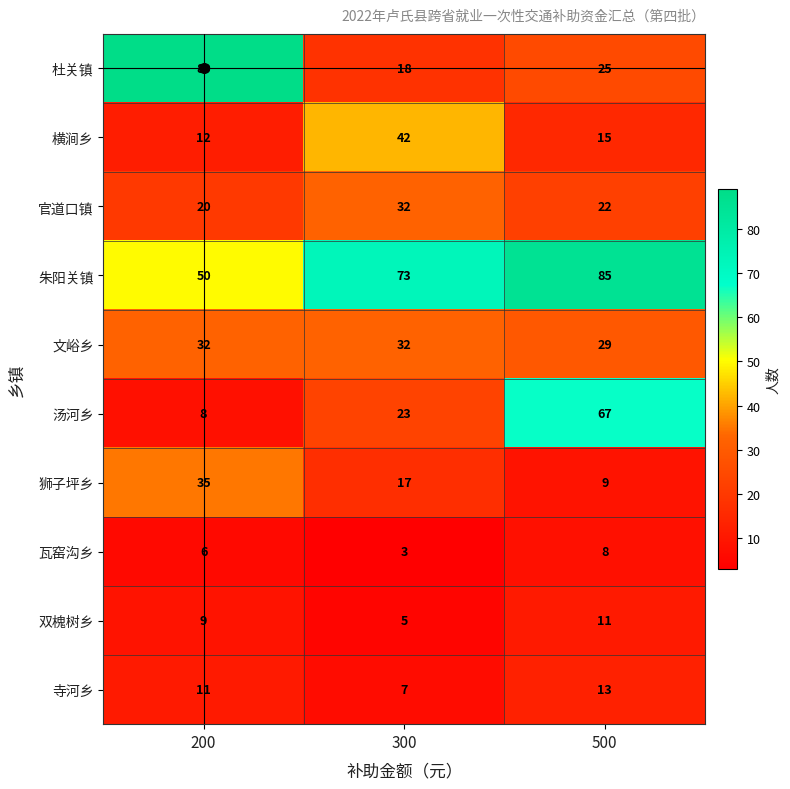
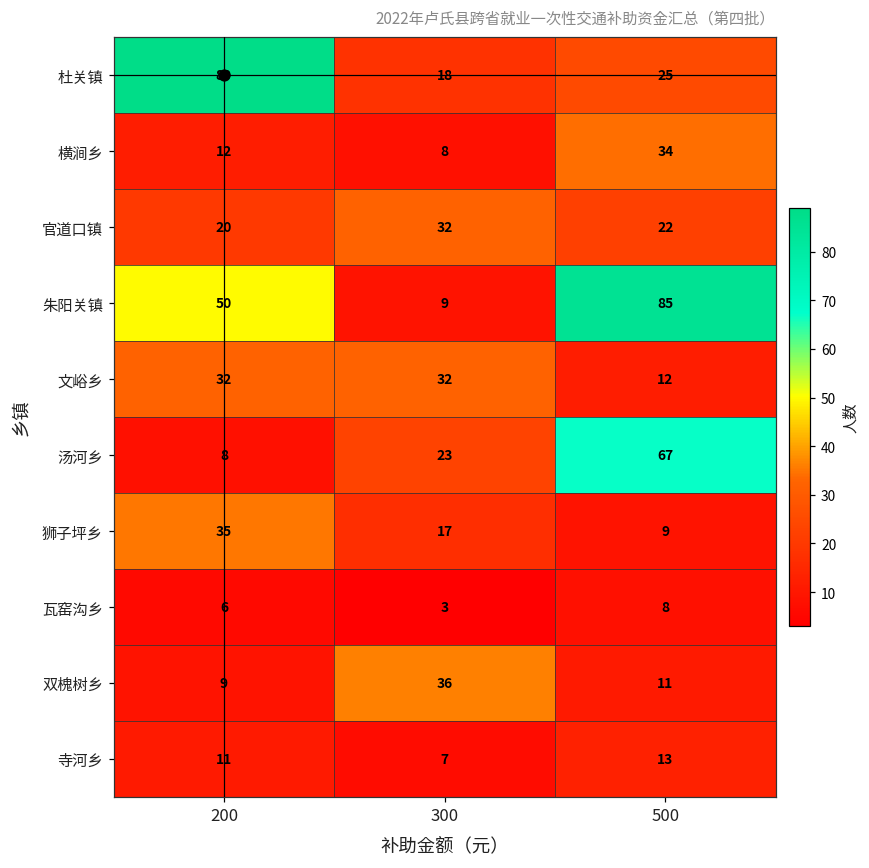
  {
    "杜关镇": {
      "300": 18,
      "500": 25
    },
    "横涧乡": {
      "200": 12,
-     "300": 42,
-     "500": 15
+     "300": 8,
+     "500": 34
    },
    "官道口镇": {
      "200": 20,
      "300": 32,
      "500": 22
    },
    "朱阳关镇": {
      "200": 50,
-     "300": 73,
+     "300": 9,
      "500": 85
    },
    "文峪乡": {
      "200": 32,
      "300": 32,
-     "500": 29
+     "500": 12
    },
    "汤河乡": {
      "200": 8,
      "300": 23,
      "500": 67
    },
    "狮子坪乡": {
      "200": 35,
      "300": 17,
      "500": 9
    },
    "瓦窑沟乡": {
      "200": 6,
      "300": 3,
      "500": 8
    },
    "双槐树乡": {
      "200": 9,
-     "300": 5,
+     "300": 36,
      "500": 11
    },
    "寺河乡": {
      "200": 11,
      "300": 7,
      "500": 13
    }
  }
